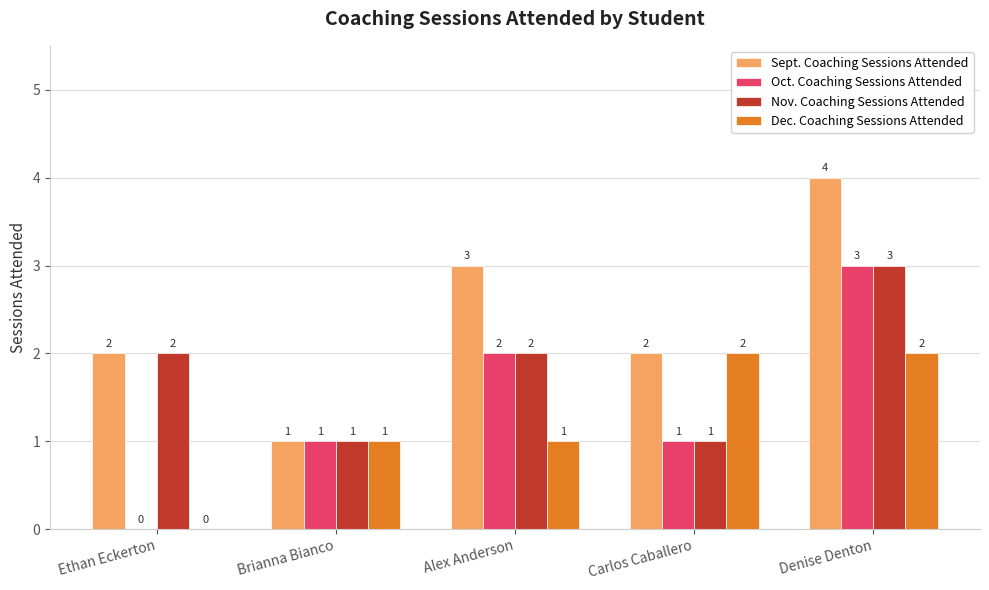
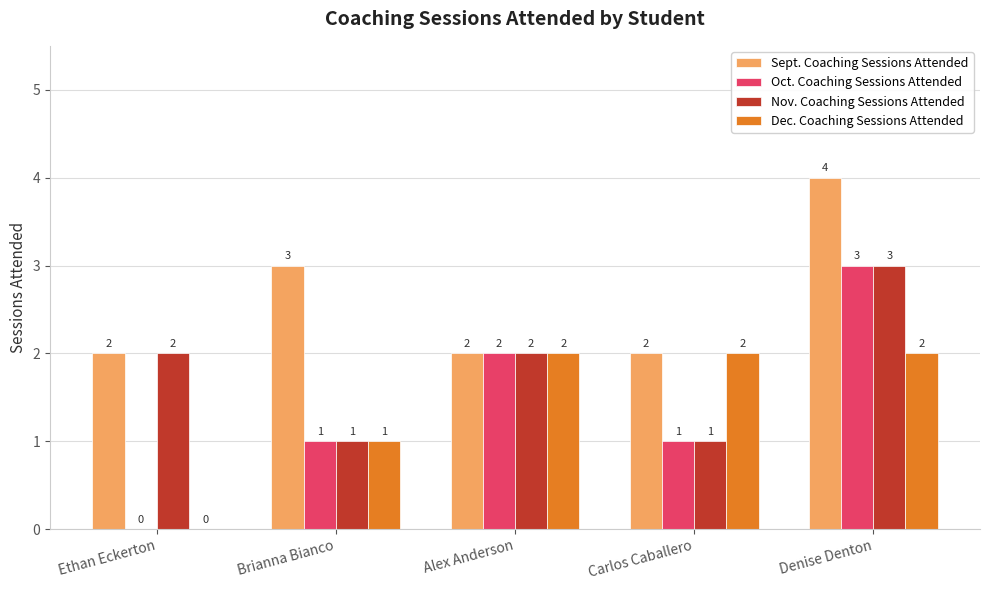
  {
    "Sept. Coaching Sessions Attended": {
      "Ethan Eckerton": 2,
-     "Brianna Bianco": 1,
-     "Alex Anderson": 3,
+     "Brianna Bianco": 3,
+     "Alex Anderson": 2,
      "Carlos Caballero": 2,
      "Denise Denton": 4
    },
    "Oct. Coaching Sessions Attended": {
      "Ethan Eckerton": 0,
      "Brianna Bianco": 1,
      "Alex Anderson": 2,
      "Carlos Caballero": 1,
      "Denise Denton": 3
    },
    "Nov. Coaching Sessions Attended": {
      "Ethan Eckerton": 2,
      "Brianna Bianco": 1,
      "Alex Anderson": 2,
      "Carlos Caballero": 1,
      "Denise Denton": 3
    },
    "Dec. Coaching Sessions Attended": {
      "Ethan Eckerton": 0,
      "Brianna Bianco": 1,
-     "Alex Anderson": 1,
+     "Alex Anderson": 2,
      "Carlos Caballero": 2,
      "Denise Denton": 2
    }
  }
